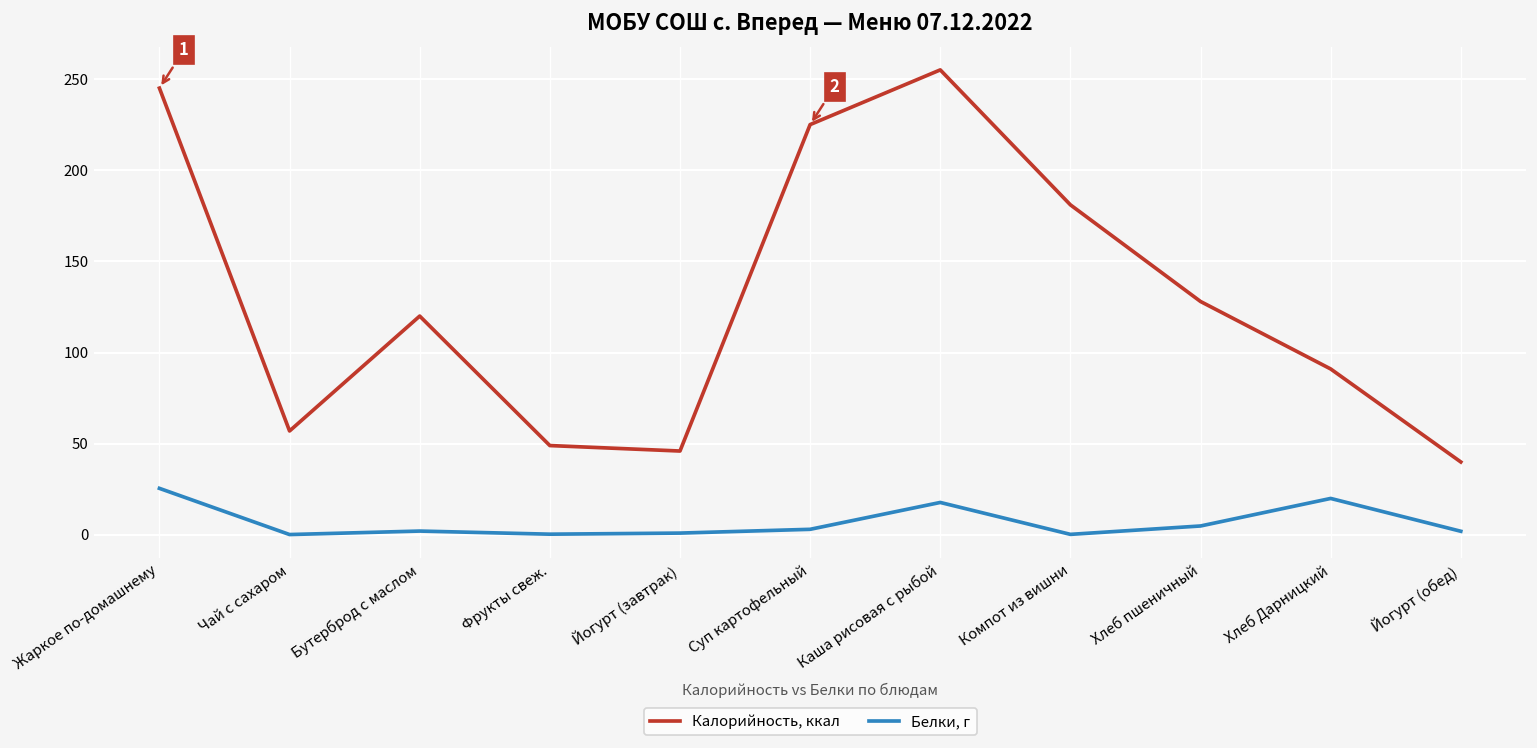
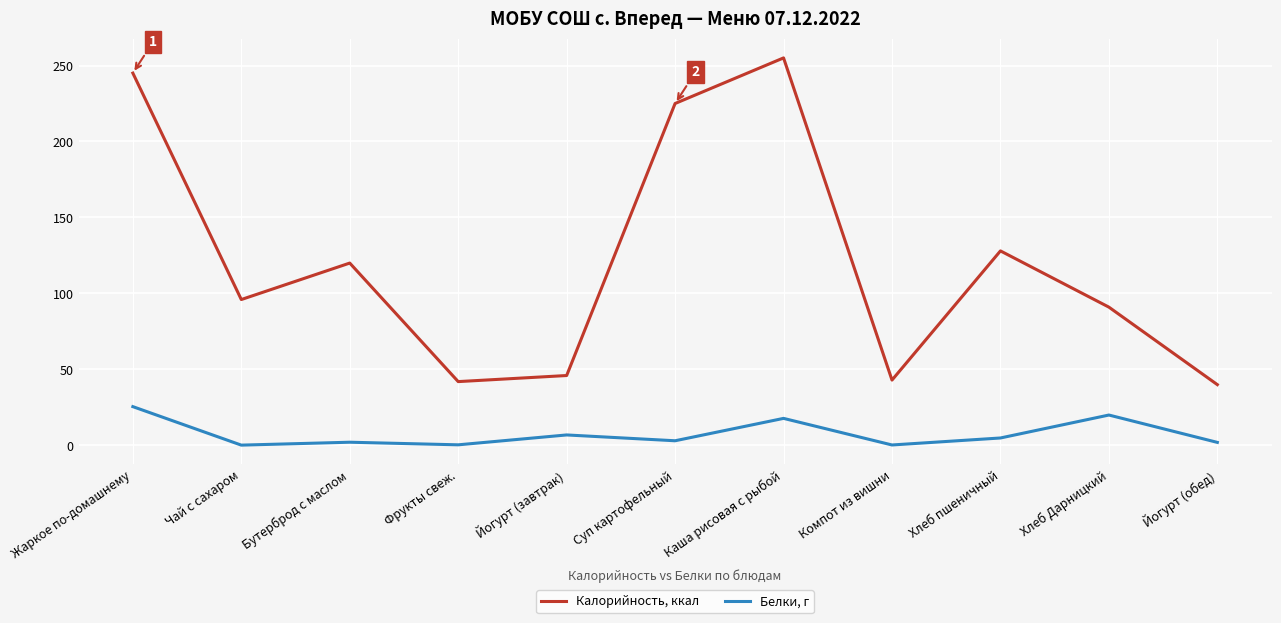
  {
    "Калорийность, ккал": {
      "Жаркое по-домашнему": 245,
-     "Чай с сахаром": 57,
+     "Чай с сахаром": 96,
      "Бутерброд с маслом": 120,
-     "Фрукты свеж.": 49,
+     "Фрукты свеж.": 42,
      "Йогурт (завтрак)": 46,
      "Каша рисовая с рыбой": 255,
-     "Компот из вишни": 181,
+     "Компот из вишни": 43,
      "Хлеб пшеничный": 128,
      "Хлеб Дарницкий": 91,
      "Йогурт (обед)": 40
    },
    "Белки, г": {
      "Жаркое по-домашнему": 26,
      "Чай с сахаром": 0,
      "Бутерброд с маслом": 2,
      "Фрукты свеж.": 0,
-     "Йогурт (завтрак)": 1,
+     "Йогурт (завтрак)": 7,
      "Суп картофельный": 3,
      "Каша рисовая с рыбой": 18,
      "Компот из вишни": 0,
      "Хлеб пшеничный": 5,
      "Хлеб Дарницкий": 20,
      "Йогурт (обед)": 2
    }
  }
